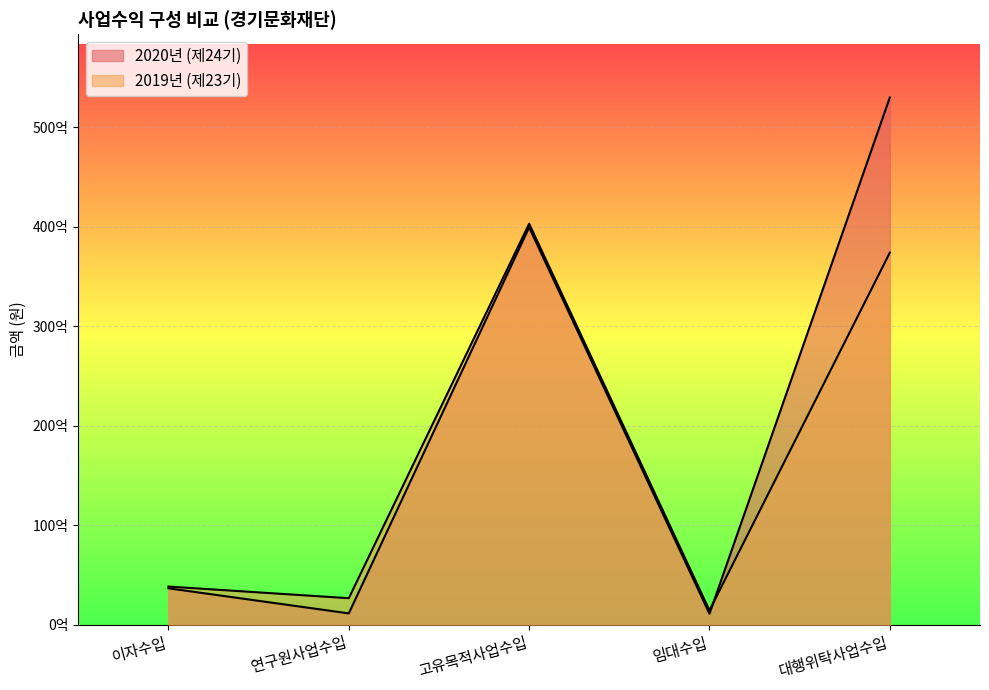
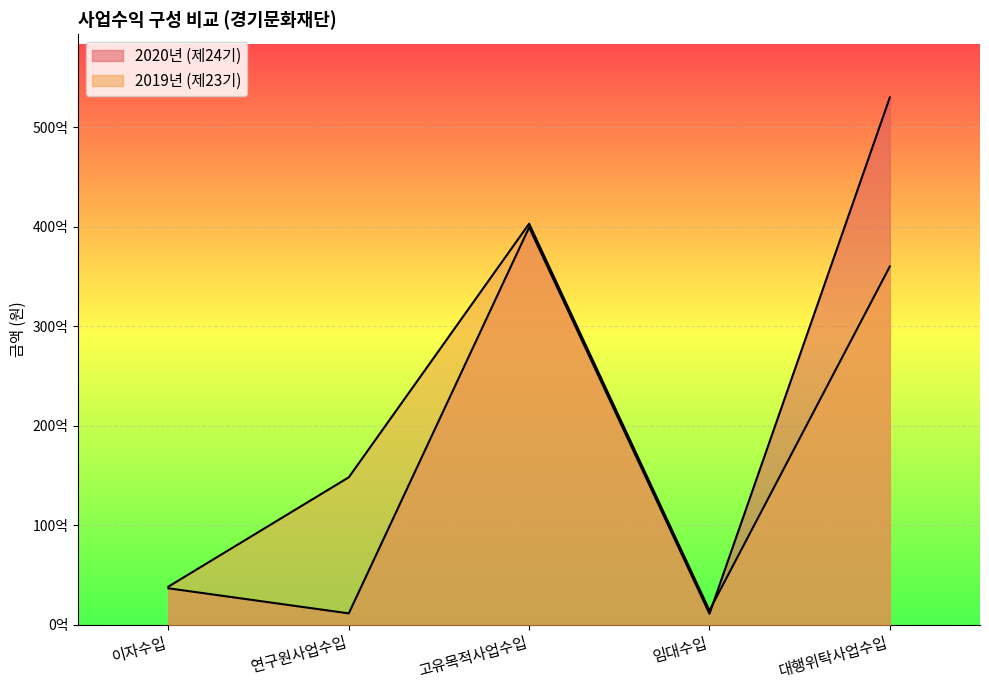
  {
    "2020년 (제24기)": {
      "연구원사업수입": "10억",
      "고유목적사업수입": "400억",
      "임대수입": "10억",
      "대행위탁사업수입": "530억"
    },
    "2019년 (제23기)": {
-     "연구원사업수입": "30억",
+     "연구원사업수입": "150억",
      "고유목적사업수입": "400억",
      "임대수입": "10억",
-     "대행위탁사업수입": "370억"
+     "대행위탁사업수입": "360억"
    }
  }
